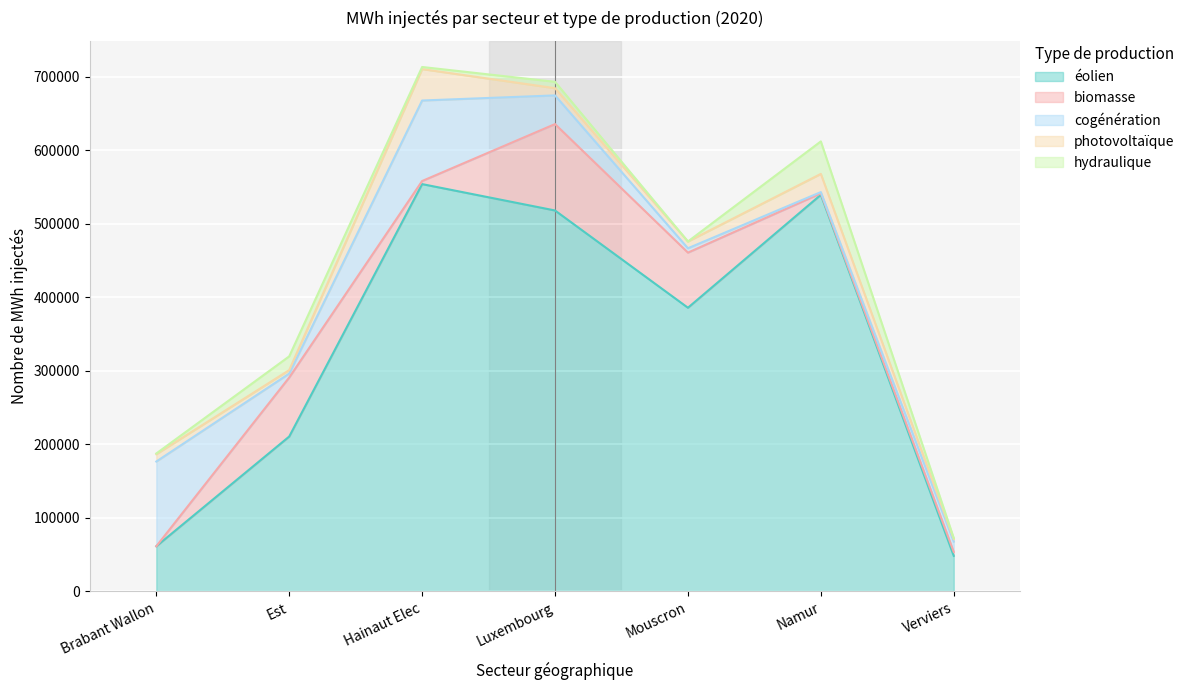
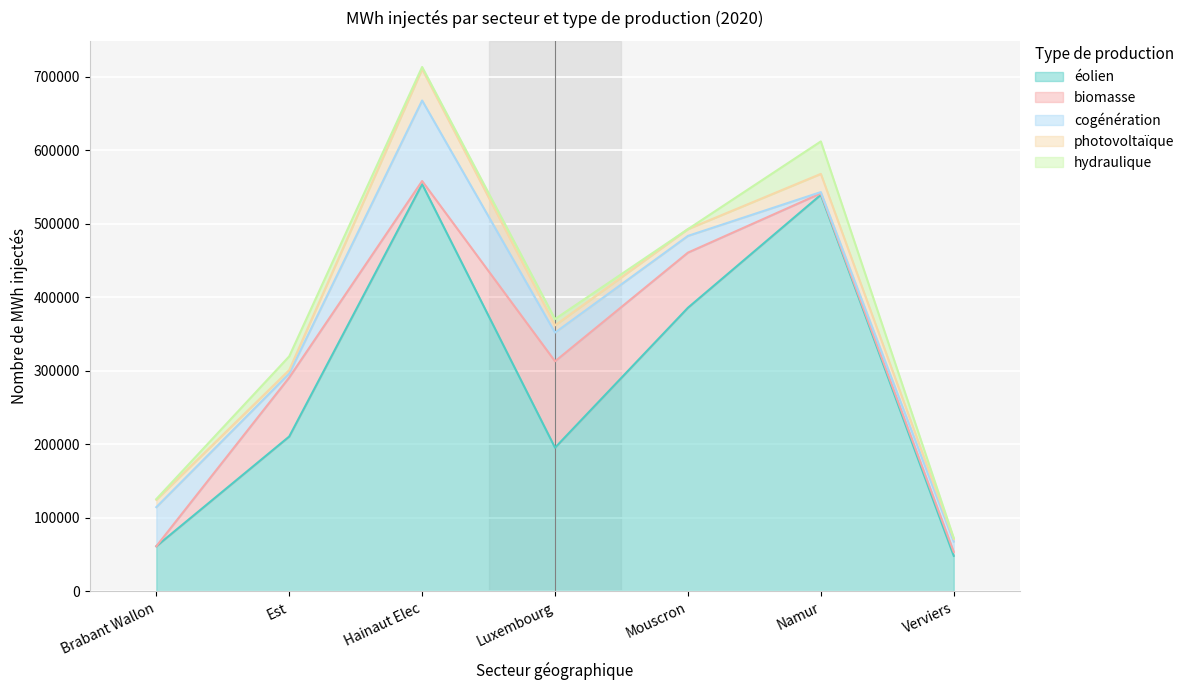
  {
    "éolien": {
      "Est": 210000,
      "Hainaut Elec": 550000,
-     "Luxembourg": 520000,
+     "Luxembourg": 200000,
      "Mouscron": 390000,
      "Verviers": 50000
    },
    "cogénération": {
-     "Brabant Wallon": 120000,
+     "Brabant Wallon": 50000,
      "Est": 10000,
      "Hainaut Elec": 110000,
      "Luxembourg": 40000,
-     "Mouscron": 10000,
+     "Mouscron": 20000,
      "Verviers": 10000
    }
  }
